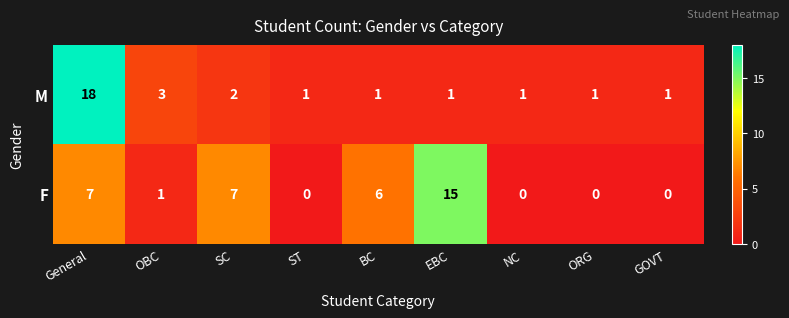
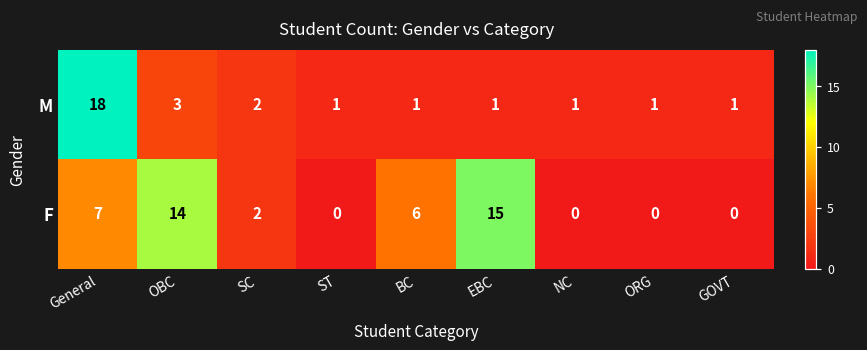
  {
    "M": {
      "General": 18,
      "OBC": 3,
      "SC": 2,
      "ST": 1,
      "BC": 1,
      "EBC": 1,
      "NC": 1,
      "ORG": 1,
      "GOVT": 1
    },
    "F": {
      "General": 7,
-     "OBC": 1,
-     "SC": 7,
+     "OBC": 14,
+     "SC": 2,
      "ST": 0,
      "BC": 6,
      "EBC": 15,
      "NC": 0,
      "ORG": 0,
      "GOVT": 0
    }
  }
